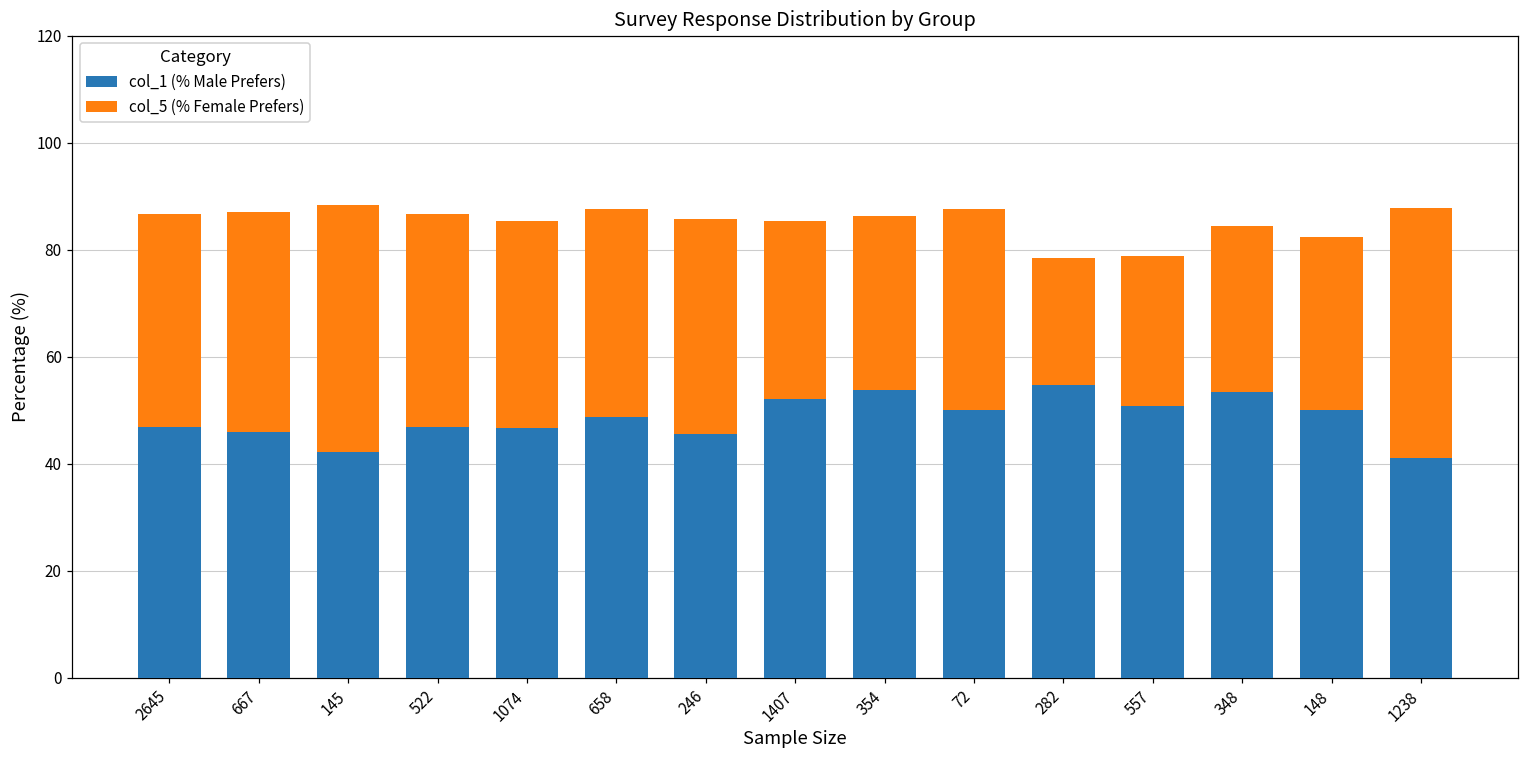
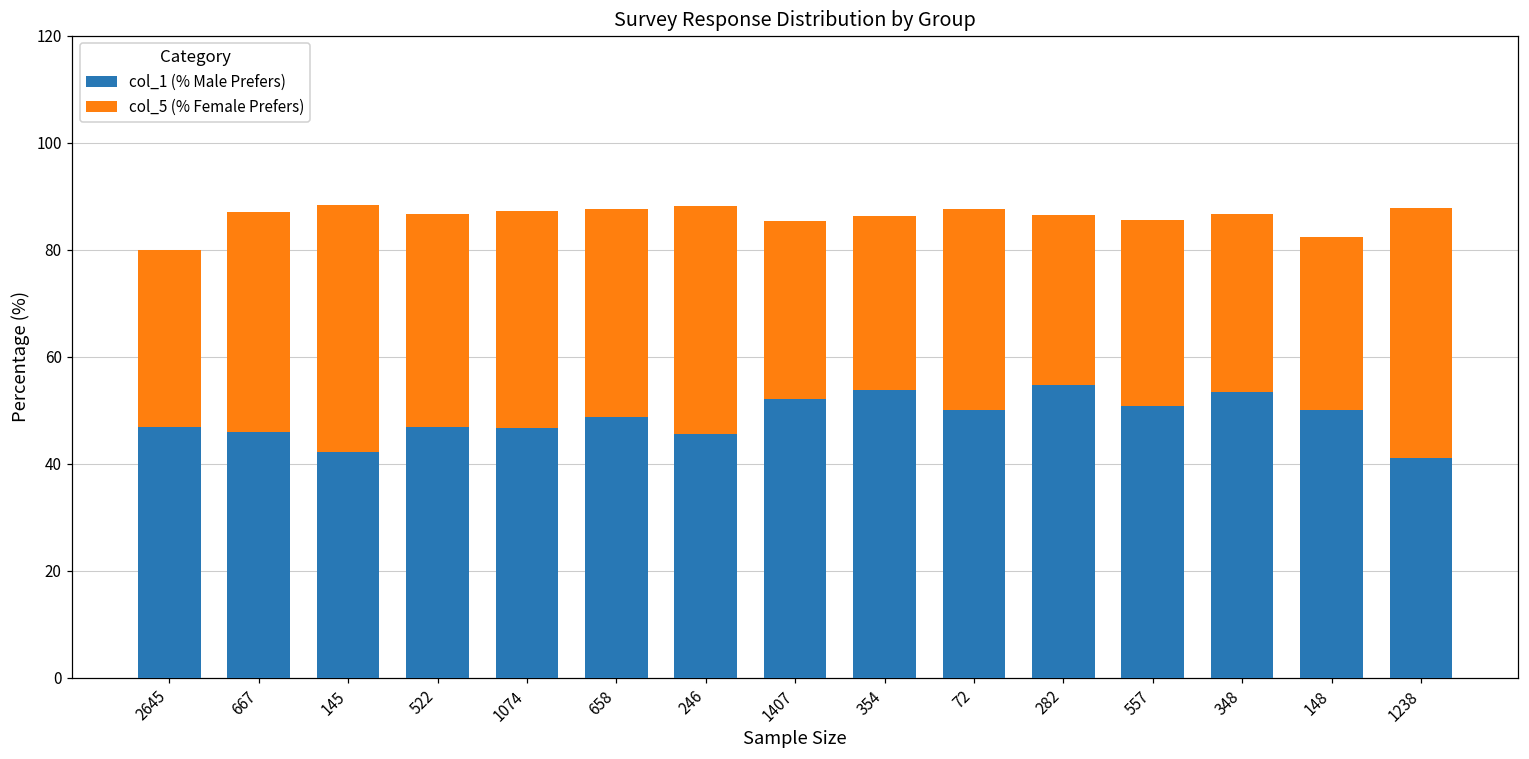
  {
    "col_1 (% Male Prefers)": {
      "2645": 47,
      "667": 46,
      "145": 42,
      "522": 47,
      "1074": 47,
      "658": 49,
      "246": 46,
      "1407": 52,
      "354": 54,
      "72": 50,
      "282": 55,
      "557": 51,
      "348": 53,
      "148": 50,
      "1238": 41
    },
    "col_5 (% Female Prefers)": {
-     "2645": 40,
+     "2645": 33,
      "667": 41,
      "145": 46,
      "522": 40,
-     "1074": 39,
+     "1074": 41,
      "658": 39,
-     "246": 40,
+     "246": 43,
      "1407": 33,
      "354": 33,
      "72": 38,
-     "282": 24,
-     "557": 28,
-     "348": 31,
+     "282": 32,
+     "557": 35,
+     "348": 33,
      "148": 32,
      "1238": 47
    }
  }
